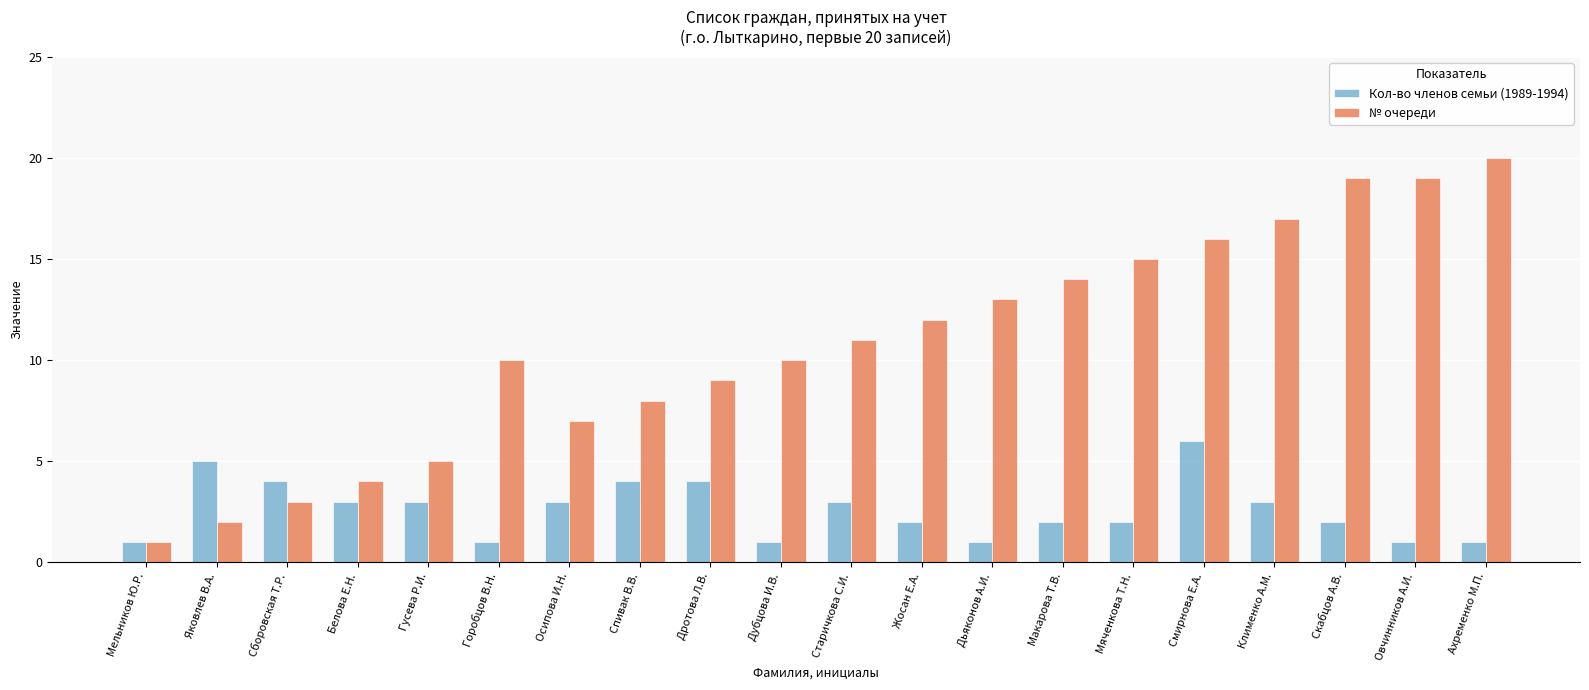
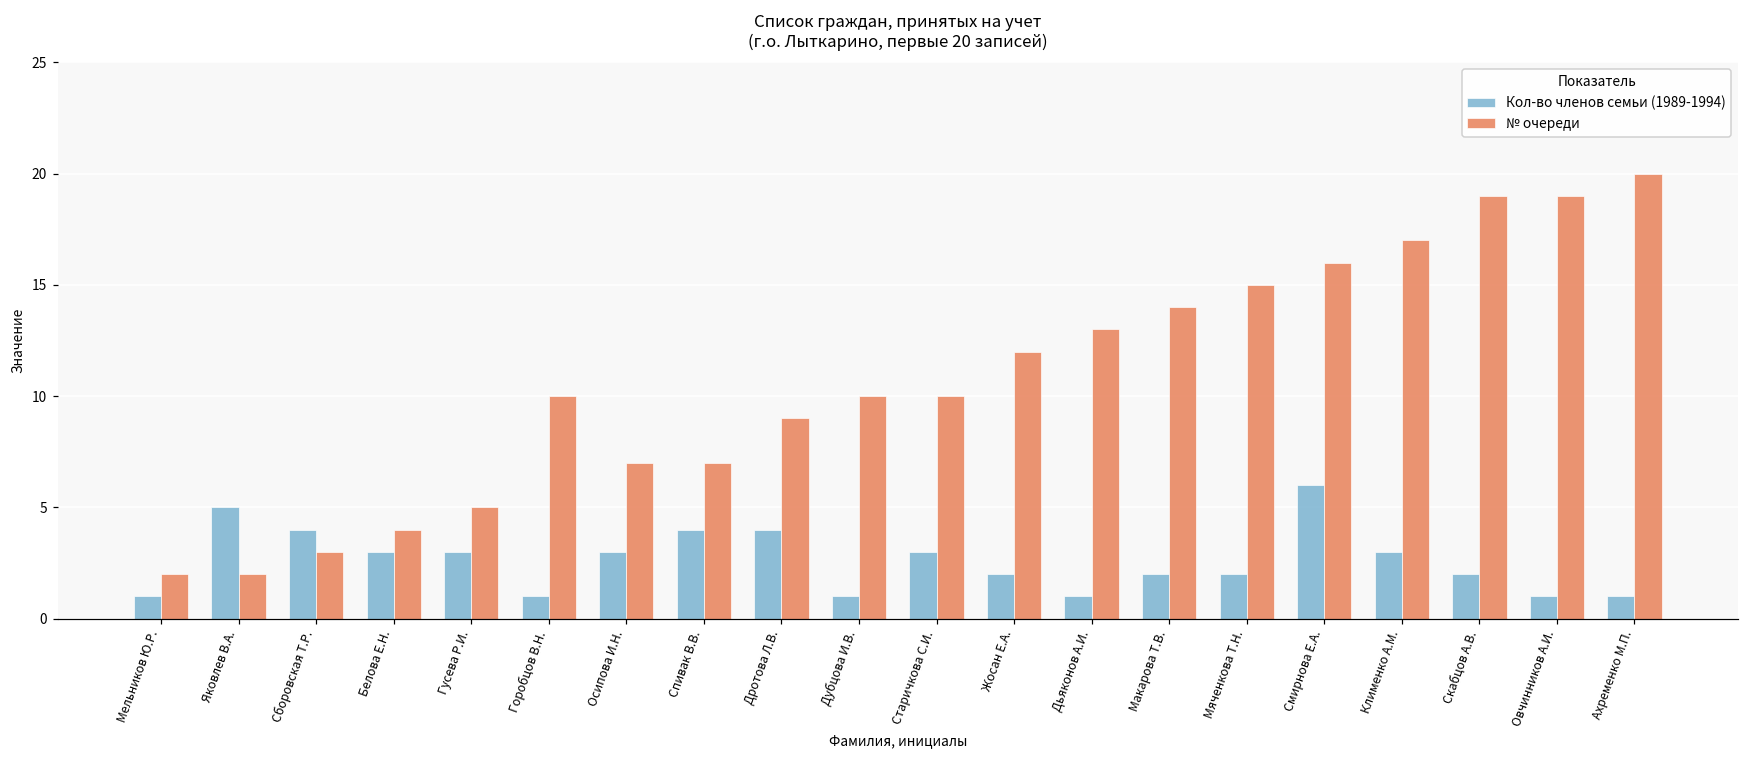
  {
    "Кол-во членов семьи (1989-1994)": {
      "Мельников Ю.Р.": 1,
      "Яковлев В.А.": 5,
      "Сборовская Т.Р.": 4,
      "Белова Е.Н.": 3,
      "Гусева Р.И.": 3,
      "Горобцов В.Н.": 1,
      "Осипова И.Н.": 3,
      "Спивак В.В.": 4,
      "Дротова Л.В.": 4,
      "Дубцова И.В.": 1,
      "Старичкова С.И.": 3,
      "Жосан Е.А.": 2,
      "Дьяконов А.И.": 1,
      "Макарова Т.В.": 2,
      "Мяченкова Т.Н.": 2,
      "Смирнова Е.А.": 6,
      "Клименко А.М.": 3,
      "Скабцов А.В.": 2,
      "Овчинников А.И.": 1,
      "Ахременко М.П.": 1
    },
    "№ очереди": {
-     "Мельников Ю.Р.": 1,
+     "Мельников Ю.Р.": 2,
      "Яковлев В.А.": 2,
      "Сборовская Т.Р.": 3,
      "Белова Е.Н.": 4,
      "Гусева Р.И.": 5,
      "Горобцов В.Н.": 10,
      "Осипова И.Н.": 7,
-     "Спивак В.В.": 8,
+     "Спивак В.В.": 7,
      "Дротова Л.В.": 9,
      "Дубцова И.В.": 10,
-     "Старичкова С.И.": 11,
+     "Старичкова С.И.": 10,
      "Жосан Е.А.": 12,
      "Дьяконов А.И.": 13,
      "Макарова Т.В.": 14,
      "Мяченкова Т.Н.": 15,
      "Смирнова Е.А.": 16,
      "Клименко А.М.": 17,
      "Скабцов А.В.": 19,
      "Овчинников А.И.": 19,
      "Ахременко М.П.": 20
    }
  }
